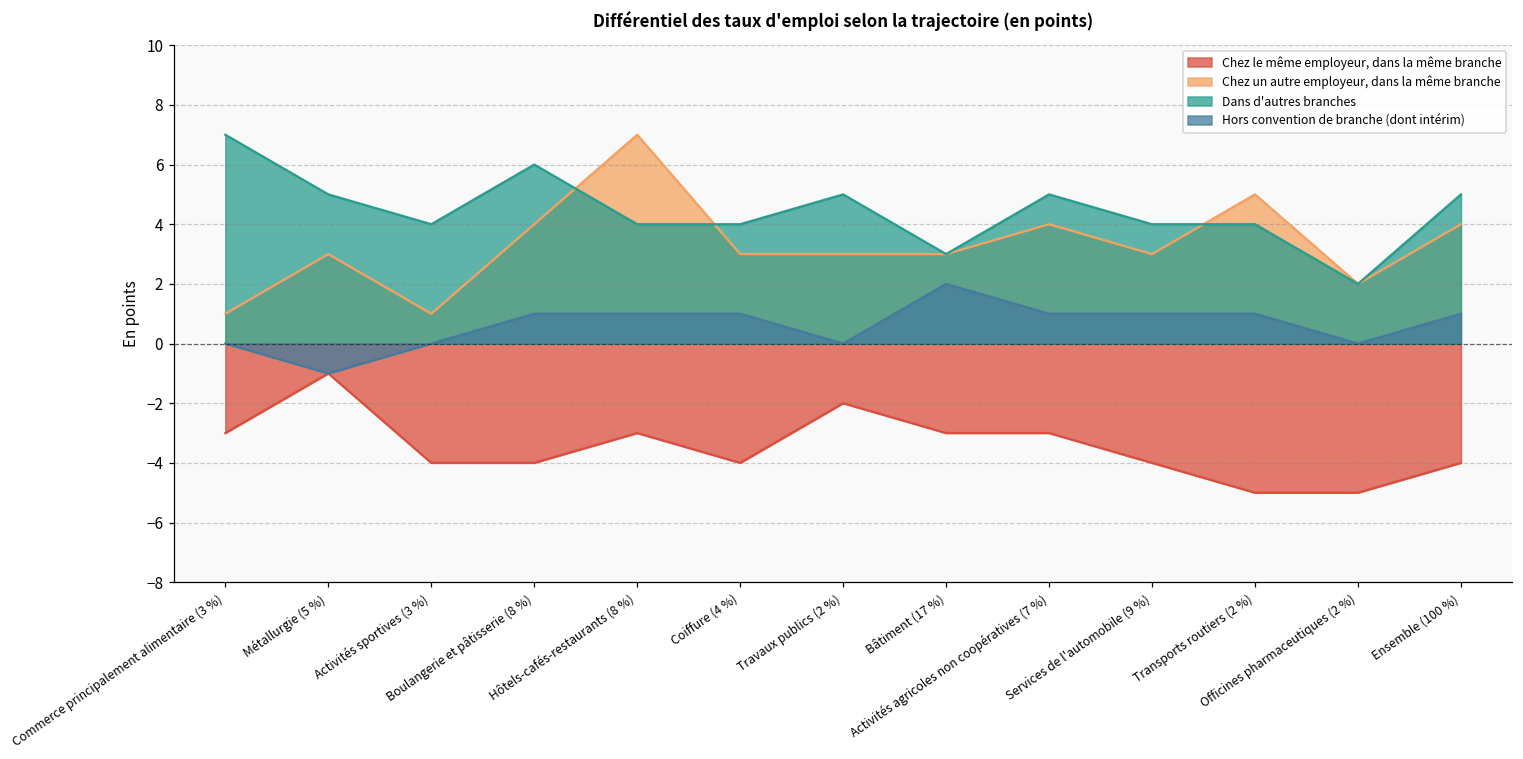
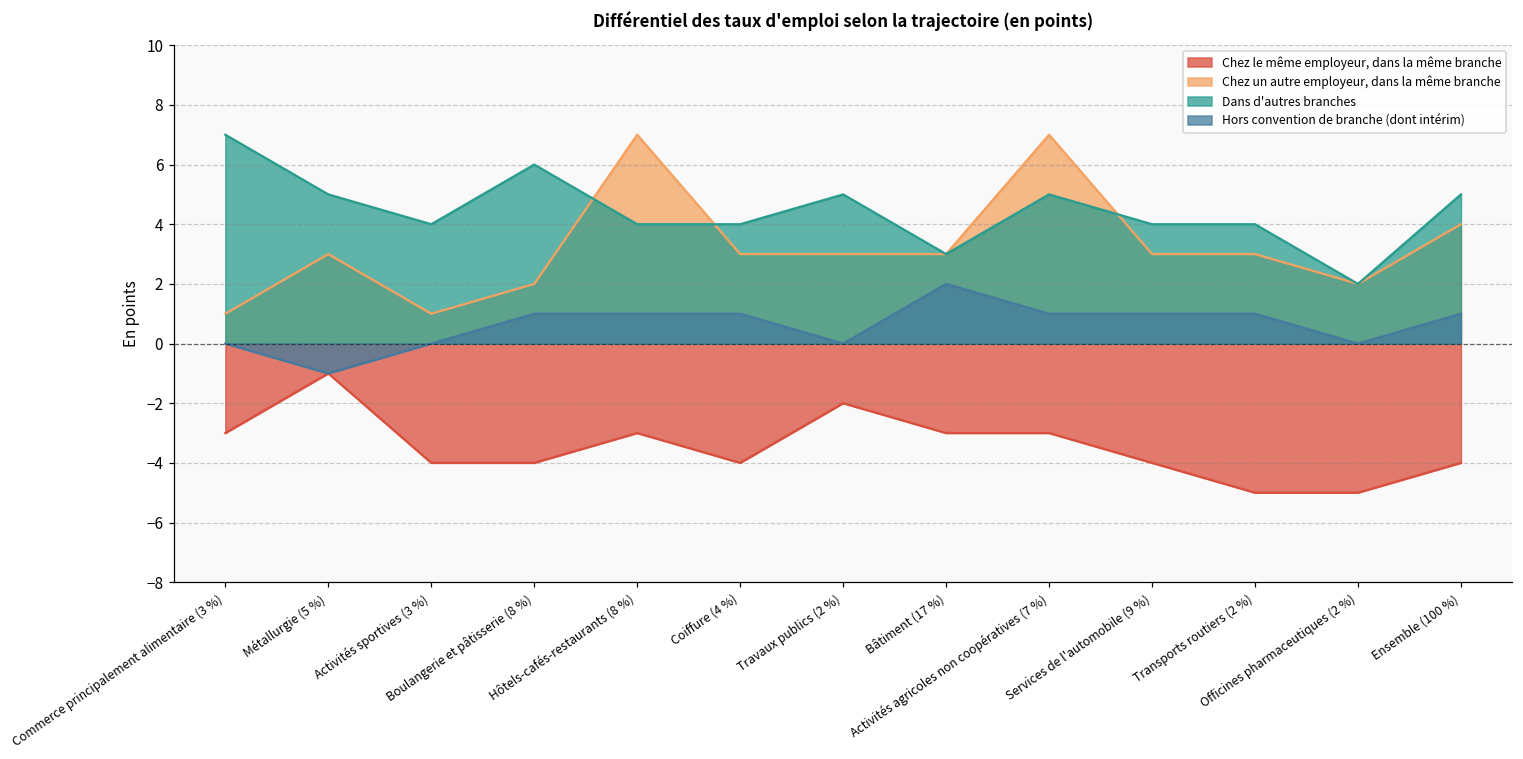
  {
    "Chez un autre employeur, dans la même branche": {
      "Commerce principalement alimentaire (3 %)": 1,
      "Métallurgie (5 %)": 3,
      "Activités sportives (3 %)": 1,
-     "Boulangerie et pâtisserie (8 %)": 4,
+     "Boulangerie et pâtisserie (8 %)": 2,
      "Hôtels-cafés-restaurants (8 %)": 7,
      "Coiffure (4 %)": 3,
      "Travaux publics (2 %)": 3,
-     "Activités agricoles non coopératives (7 %)": 4,
+     "Activités agricoles non coopératives (7 %)": 7,
      "Services de l'automobile (9 %)": 3,
-     "Transports routiers (2 %)": 5,
+     "Transports routiers (2 %)": 3,
      "Ensemble (100 %)": 4
    }
  }
